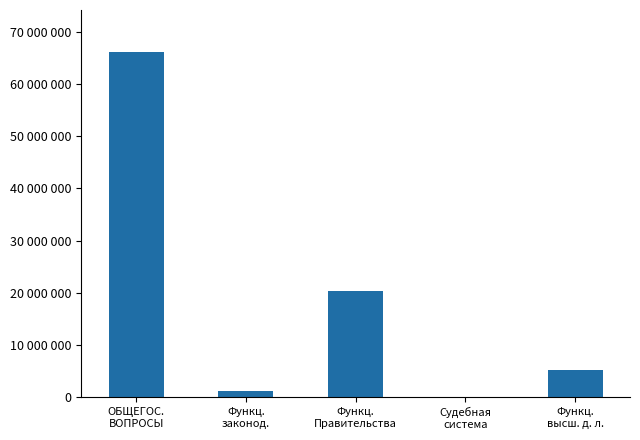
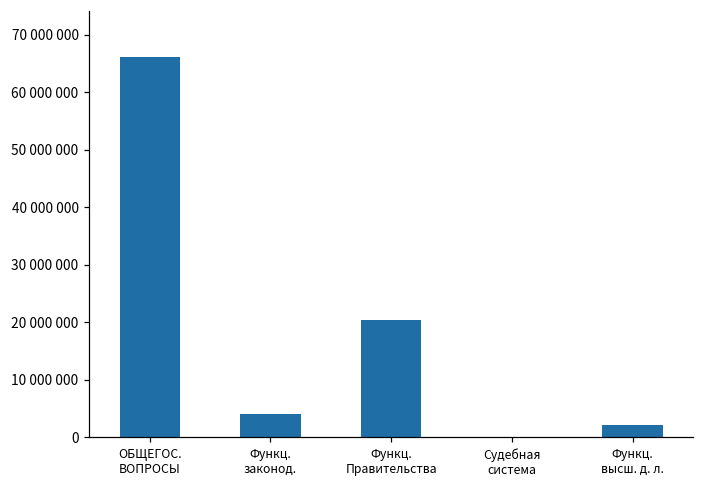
  {
    "ОБЩЕГОС. ВОПРОСЫ": 66000000,
-   "Функц. законод.": 1000000,
+   "Функц. законод.": 4000000,
    "Функц. Правительства": 20000000,
-   "Функц. высш. д. л.": 5000000
+   "Функц. высш. д. л.": 2000000
  }
